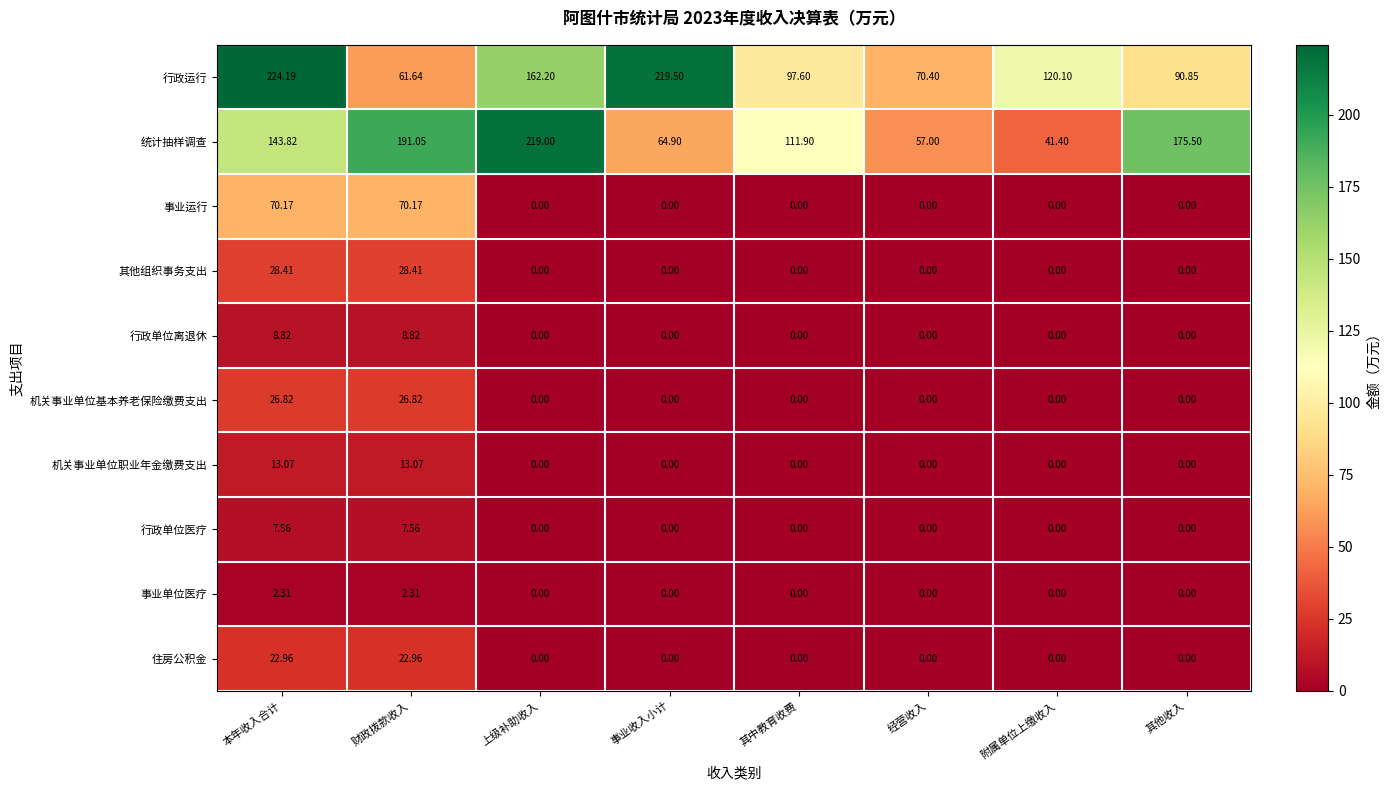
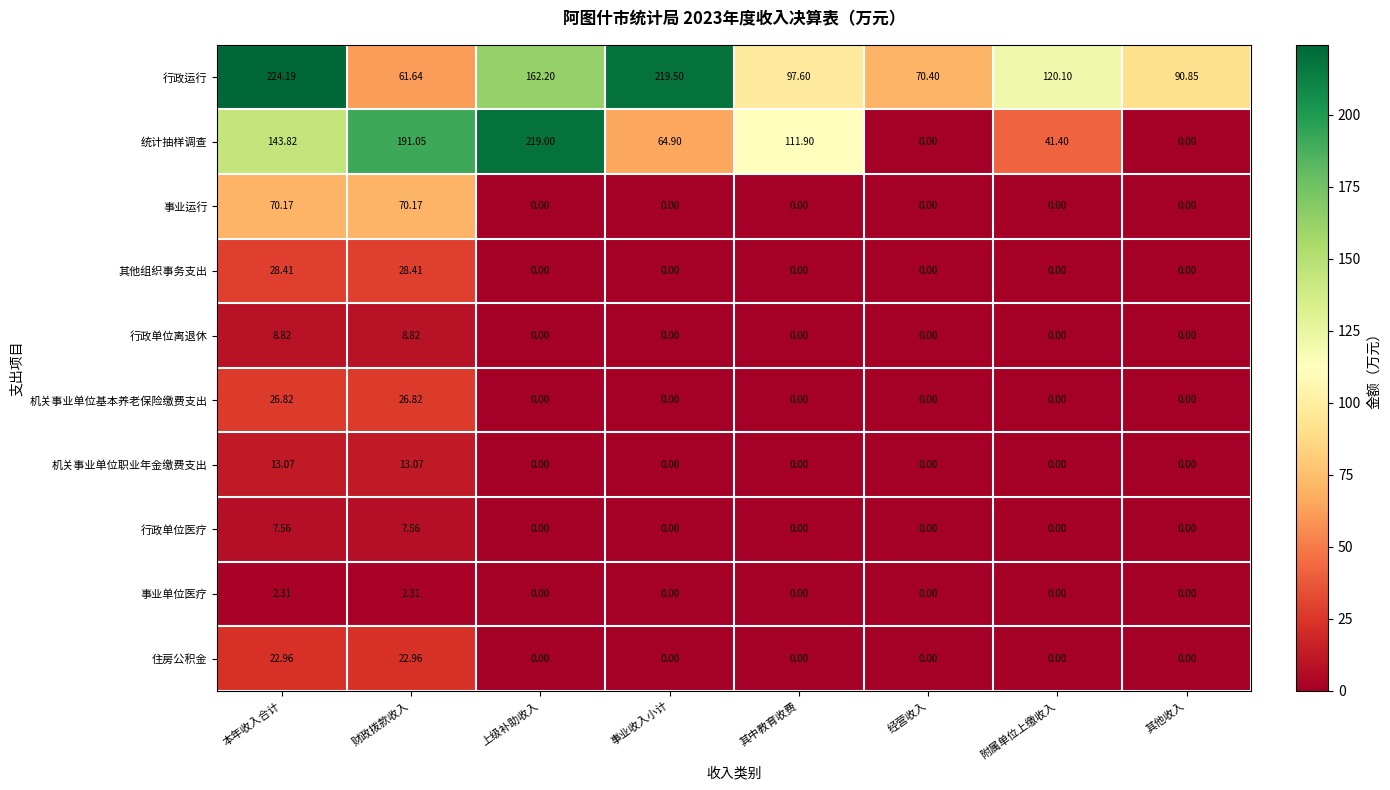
  {
    "行政运行": {
      "本年收入合计": 224.19,
      "财政拨款收入": 61.64,
      "上级补助收入": 162.20,
      "事业收入小计": 219.50,
      "其中教育收费": 97.60,
      "经营收入": 70.40,
      "附属单位上缴收入": 120.10,
      "其他收入": 90.85
    },
    "统计抽样调查": {
      "本年收入合计": 143.82,
      "财政拨款收入": 191.05,
      "上级补助收入": 219.00,
      "事业收入小计": 64.90,
      "其中教育收费": 111.90,
-     "经营收入": 57.00,
+     "经营收入": 0.00,
      "附属单位上缴收入": 41.40,
-     "其他收入": 175.50
+     "其他收入": 0.00
    },
    "事业运行": {
      "本年收入合计": 70.17,
      "财政拨款收入": 70.17,
      "上级补助收入": 0.00,
      "事业收入小计": 0.00,
      "其中教育收费": 0.00,
      "经营收入": 0.00,
      "附属单位上缴收入": 0.00,
      "其他收入": 0.00
    },
    "其他组织事务支出": {
      "本年收入合计": 28.41,
      "财政拨款收入": 28.41,
      "上级补助收入": 0.00,
      "事业收入小计": 0.00,
      "其中教育收费": 0.00,
      "经营收入": 0.00,
      "附属单位上缴收入": 0.00,
      "其他收入": 0.00
    },
    "行政单位离退休": {
      "本年收入合计": 8.82,
      "财政拨款收入": 8.82,
      "上级补助收入": 0.00,
      "事业收入小计": 0.00,
      "其中教育收费": 0.00,
      "经营收入": 0.00,
      "附属单位上缴收入": 0.00,
      "其他收入": 0.00
    },
    "机关事业单位基本养老保险缴费支出": {
      "本年收入合计": 26.82,
      "财政拨款收入": 26.82,
      "上级补助收入": 0.00,
      "事业收入小计": 0.00,
      "其中教育收费": 0.00,
      "经营收入": 0.00,
      "附属单位上缴收入": 0.00,
      "其他收入": 0.00
    },
    "机关事业单位职业年金缴费支出": {
      "本年收入合计": 13.07,
      "财政拨款收入": 13.07,
      "上级补助收入": 0.00,
      "事业收入小计": 0.00,
      "其中教育收费": 0.00,
      "经营收入": 0.00,
      "附属单位上缴收入": 0.00,
      "其他收入": 0.00
    },
    "行政单位医疗": {
      "本年收入合计": 7.56,
      "财政拨款收入": 7.56,
      "上级补助收入": 0.00,
      "事业收入小计": 0.00,
      "其中教育收费": 0.00,
      "经营收入": 0.00,
      "附属单位上缴收入": 0.00,
      "其他收入": 0.00
    },
    "事业单位医疗": {
      "本年收入合计": 2.31,
      "财政拨款收入": 2.31,
      "上级补助收入": 0.00,
      "事业收入小计": 0.00,
      "其中教育收费": 0.00,
      "经营收入": 0.00,
      "附属单位上缴收入": 0.00,
      "其他收入": 0.00
    },
    "住房公积金": {
      "本年收入合计": 22.96,
      "财政拨款收入": 22.96,
      "上级补助收入": 0.00,
      "事业收入小计": 0.00,
      "其中教育收费": 0.00,
      "经营收入": 0.00,
      "附属单位上缴收入": 0.00,
      "其他收入": 0.00
    }
  }
